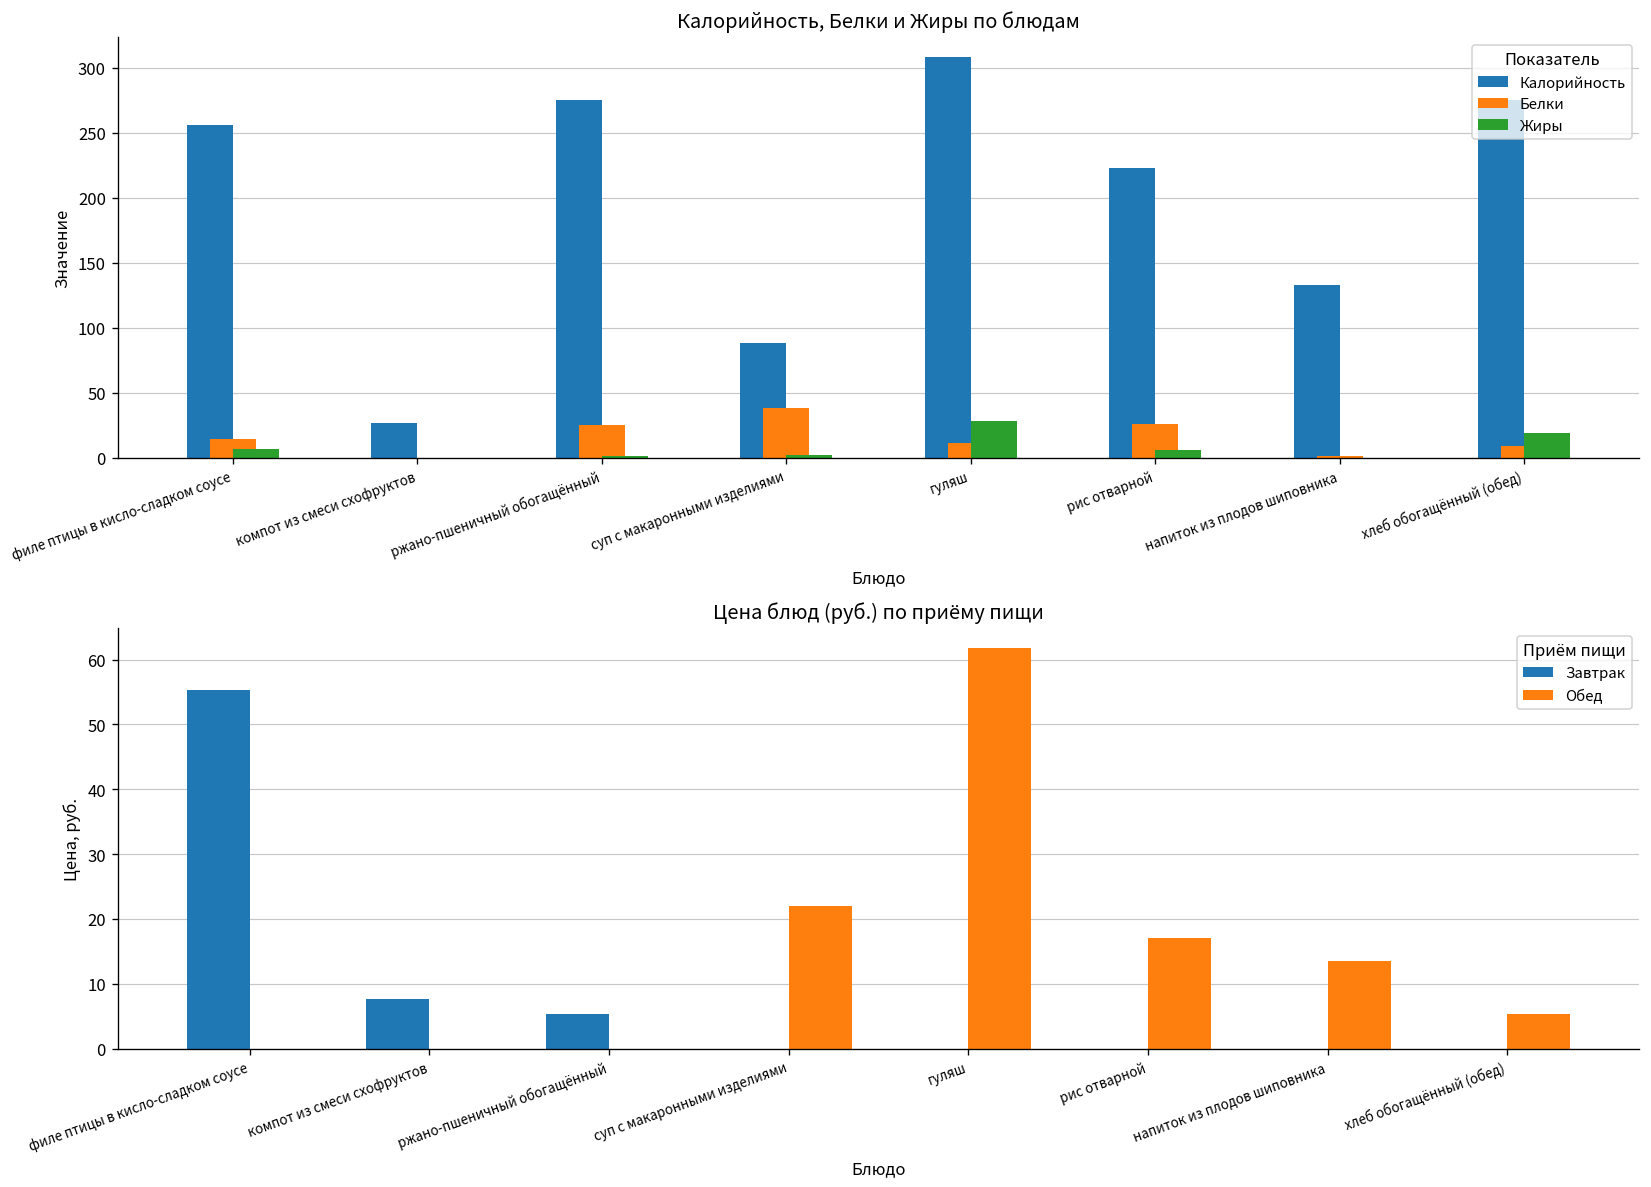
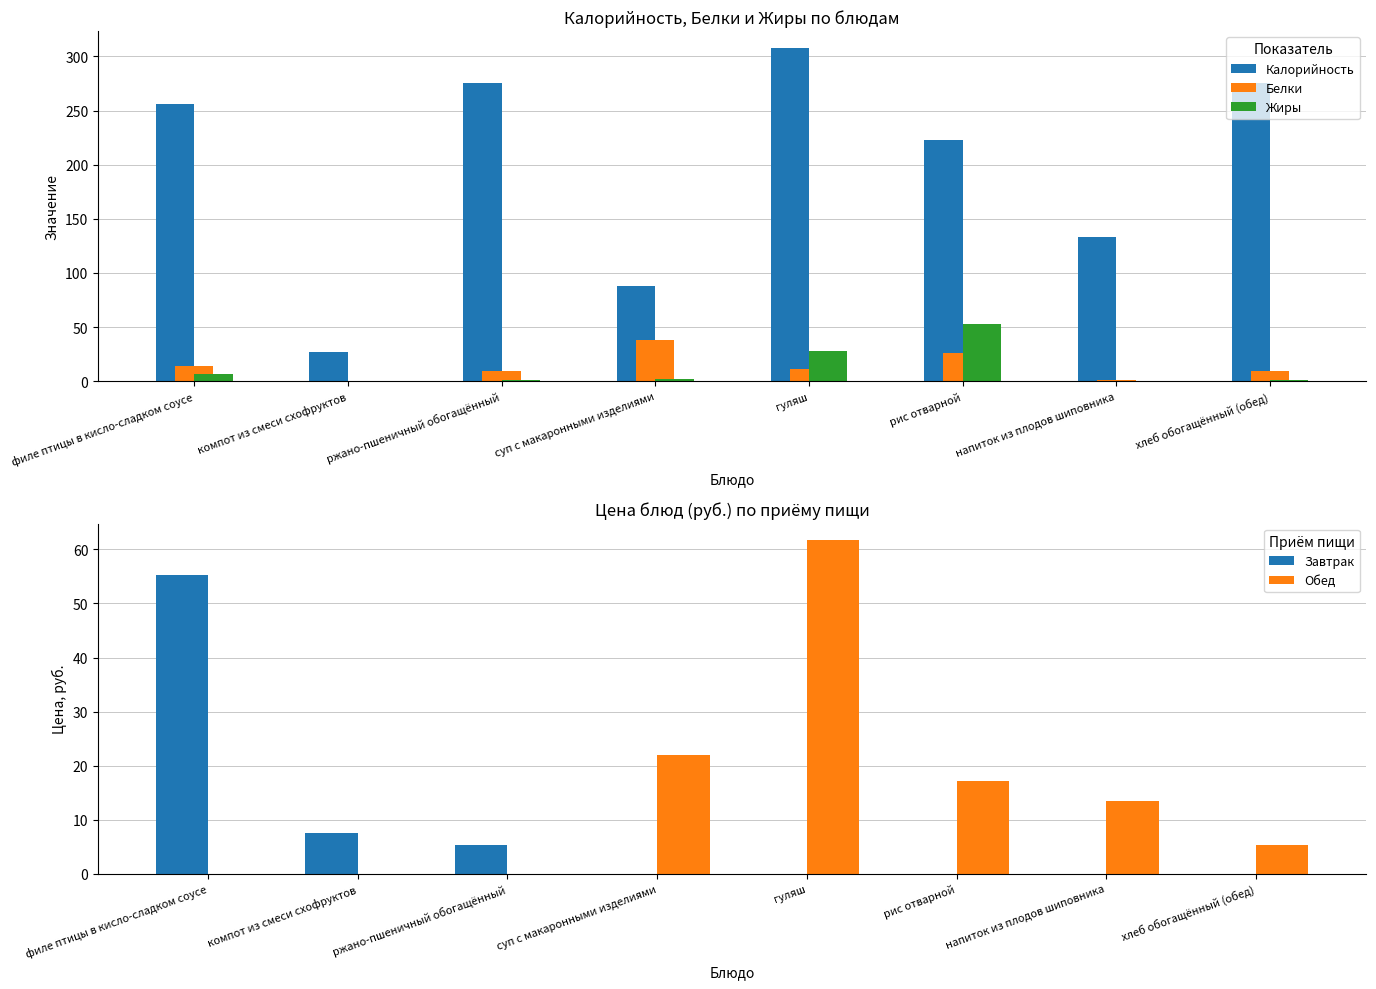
  {
    "Калорийность, Белки и Жиры по блюдам": {
      "Калорийность": {
        "филе птицы в кисло-сладком соусе": 256,
        "компот из смеси схофруктов": 27,
        "ржано-пшеничный обогащённый": 275,
        "суп с макаронными изделиями": 88,
        "гуляш": 308,
        "рис отварной": 223,
        "напиток из плодов шиповника": 133
      },
      "Белки": {
        "филе птицы в кисло-сладком соусе": 14,
        "компот из смеси схофруктов": 0,
-       "ржано-пшеничный обогащённый": 25,
+       "ржано-пшеничный обогащённый": 9,
        "суп с макаронными изделиями": 38,
        "гуляш": 11,
        "рис отварной": 26,
        "хлеб обогащённый (обед)": 9
      },
      "Жиры": {
        "филе птицы в кисло-сладком соусе": 7,
        "компот из смеси схофруктов": 0,
        "гуляш": 28,
-       "рис отварной": 6,
+       "рис отварной": 53,
        "напиток из плодов шиповника": 0,
-       "хлеб обогащённый (обед)": 19
+       "хлеб обогащённый (обед)": 1
      }
    },
    "Цена блюд (руб.) по приёму пищи": {
      "Завтрак": {
        "филе птицы в кисло-сладком соусе": 55,
        "компот из смеси схофруктов": 8,
        "ржано-пшеничный обогащённый": 5,
        "суп с макаронными изделиями": 0,
        "гуляш": 0,
        "рис отварной": 0,
        "напиток из плодов шиповника": 0,
        "хлеб обогащённый (обед)": 0
      },
      "Обед": {
        "филе птицы в кисло-сладком соусе": 0,
        "компот из смеси схофруктов": 0,
        "ржано-пшеничный обогащённый": 0,
        "суп с макаронными изделиями": 22,
        "гуляш": 62,
        "рис отварной": 17,
        "напиток из плодов шиповника": 14,
        "хлеб обогащённый (обед)": 5
      }
    }
  }
